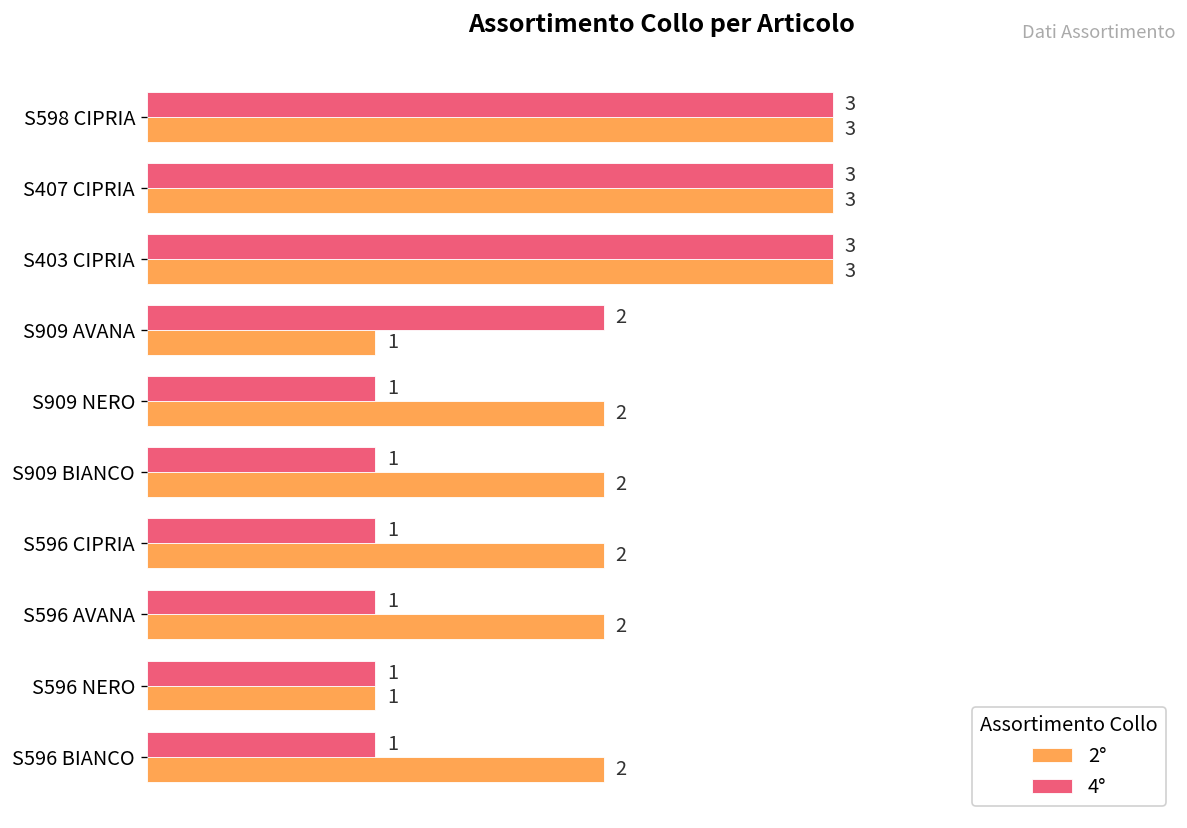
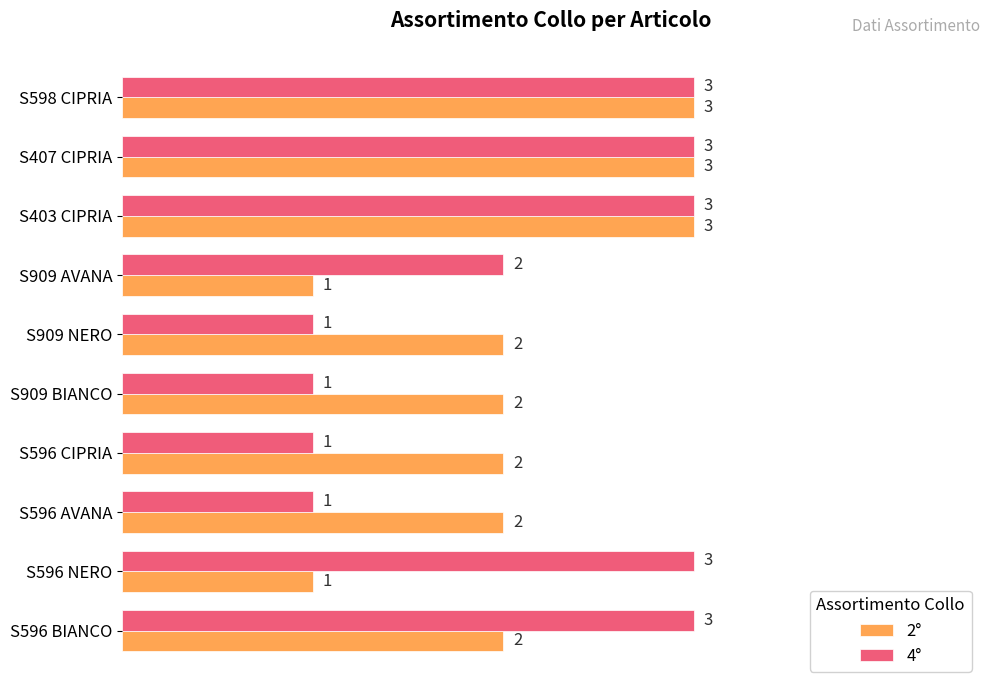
  {
    "2°": {
      "S598 CIPRIA": 3,
      "S407 CIPRIA": 3,
      "S403 CIPRIA": 3,
      "S909 AVANA": 1,
      "S909 NERO": 2,
      "S909 BIANCO": 2,
      "S596 CIPRIA": 2,
      "S596 AVANA": 2,
      "S596 NERO": 1,
      "S596 BIANCO": 2
    },
    "4°": {
      "S598 CIPRIA": 3,
      "S407 CIPRIA": 3,
      "S403 CIPRIA": 3,
      "S909 AVANA": 2,
      "S909 NERO": 1,
      "S909 BIANCO": 1,
      "S596 CIPRIA": 1,
      "S596 AVANA": 1,
-     "S596 NERO": 1,
-     "S596 BIANCO": 1
+     "S596 NERO": 3,
+     "S596 BIANCO": 3
    }
  }
